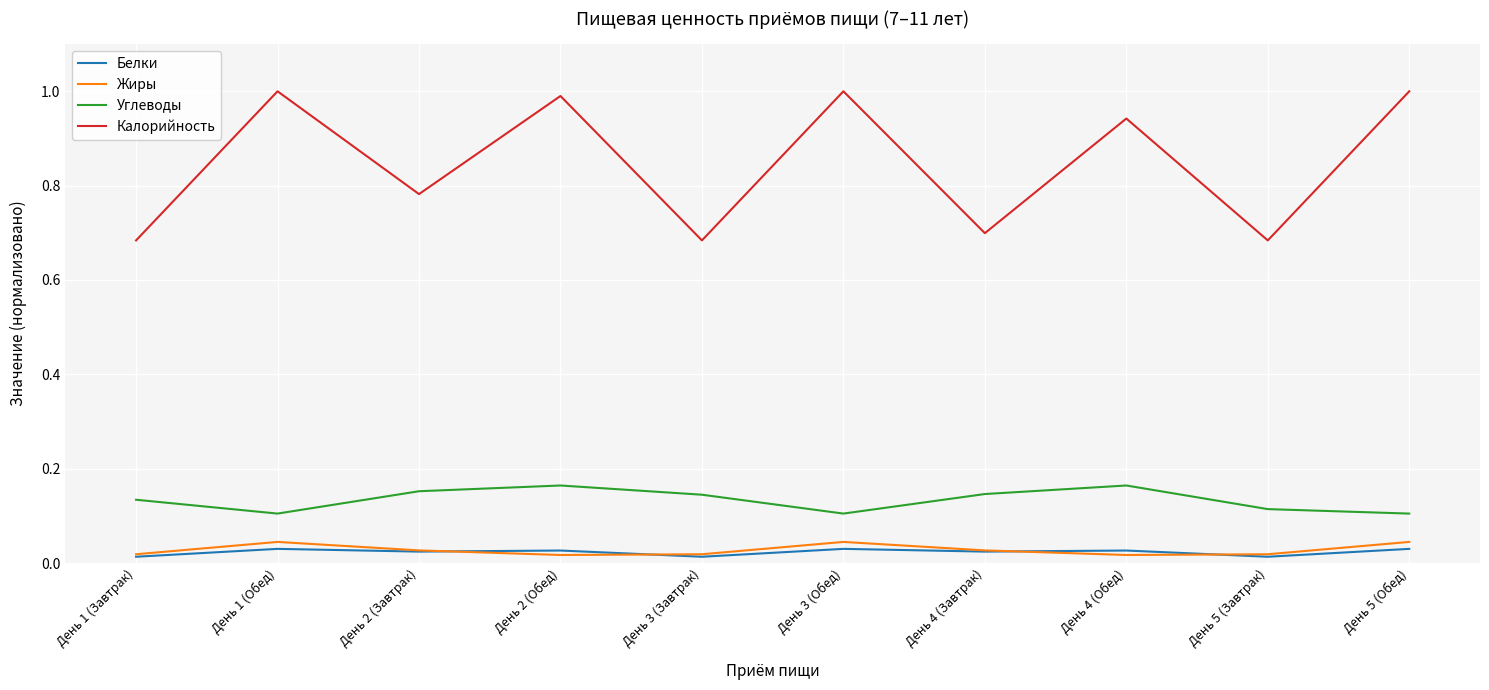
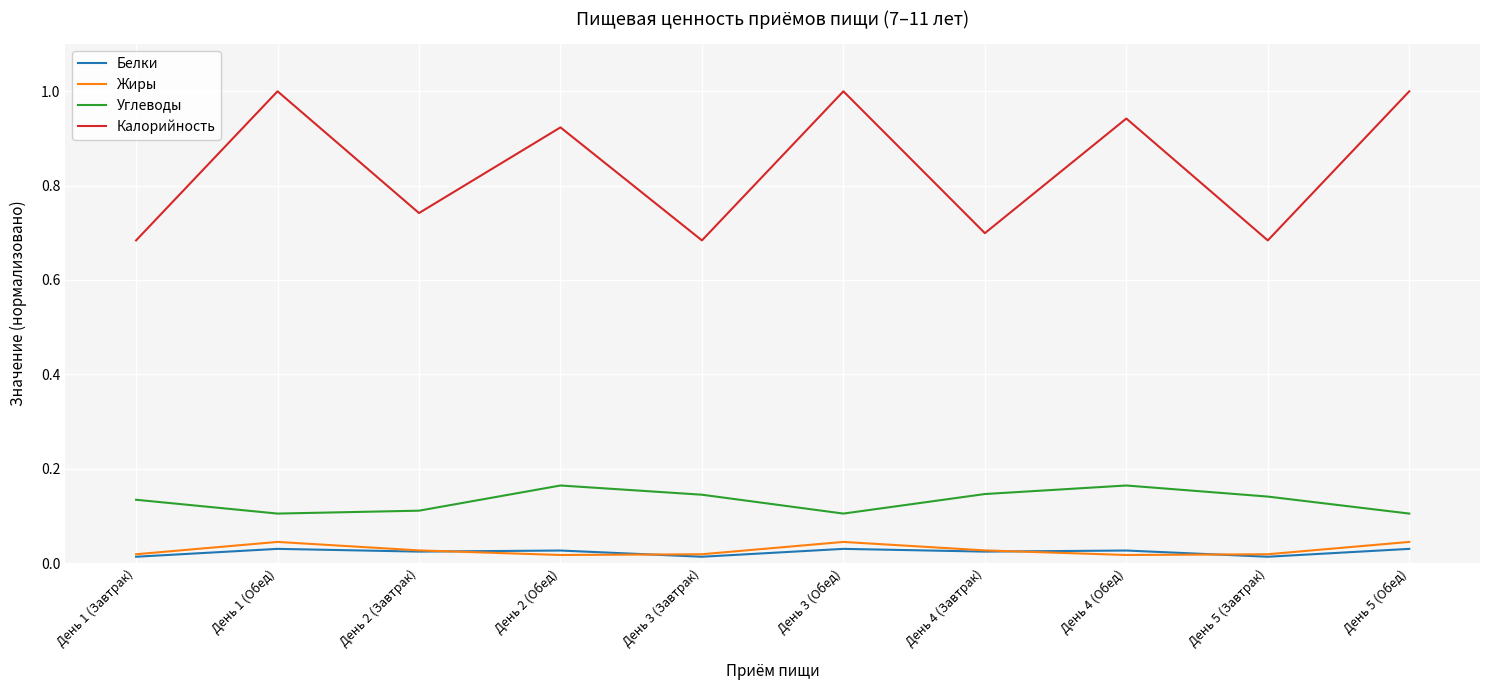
  {
    "Белки": {
      "День 1 (Обед)": 0.03,
      "День 2 (Обед)": 0.03,
      "День 3 (Обед)": 0.03,
      "День 4 (Обед)": 0.03,
      "День 5 (Обед)": 0.03
    },
    "Жиры": {
      "День 1 (Обед)": 0.04,
      "День 2 (Обед)": 0.02,
      "День 3 (Обед)": 0.04,
      "День 4 (Обед)": 0.02,
      "День 5 (Обед)": 0.04
    },
    "Углеводы": {
      "День 1 (Завтрак)": 0.13,
      "День 1 (Обед)": 0.10,
-     "День 2 (Завтрак)": 0.15,
+     "День 2 (Завтрак)": 0.11,
      "День 2 (Обед)": 0.16,
      "День 3 (Завтрак)": 0.14,
      "День 3 (Обед)": 0.10,
      "День 4 (Завтрак)": 0.15,
      "День 4 (Обед)": 0.16,
-     "День 5 (Завтрак)": 0.11,
+     "День 5 (Завтрак)": 0.14,
      "День 5 (Обед)": 0.10
    },
    "Калорийность": {
      "День 1 (Завтрак)": 0.68,
      "День 1 (Обед)": 1.00,
-     "День 2 (Завтрак)": 0.78,
-     "День 2 (Обед)": 0.99,
+     "День 2 (Завтрак)": 0.74,
+     "День 2 (Обед)": 0.92,
      "День 3 (Завтрак)": 0.68,
      "День 3 (Обед)": 1.00,
      "День 4 (Завтрак)": 0.70,
      "День 4 (Обед)": 0.94,
      "День 5 (Завтрак)": 0.68,
      "День 5 (Обед)": 1.00
    }
  }
